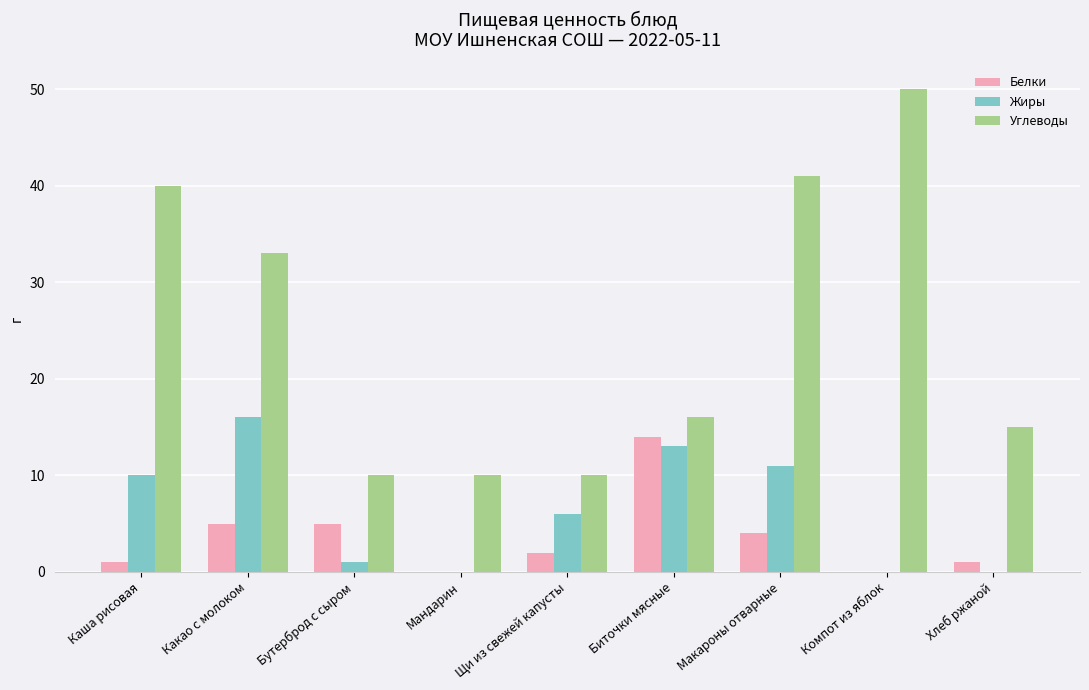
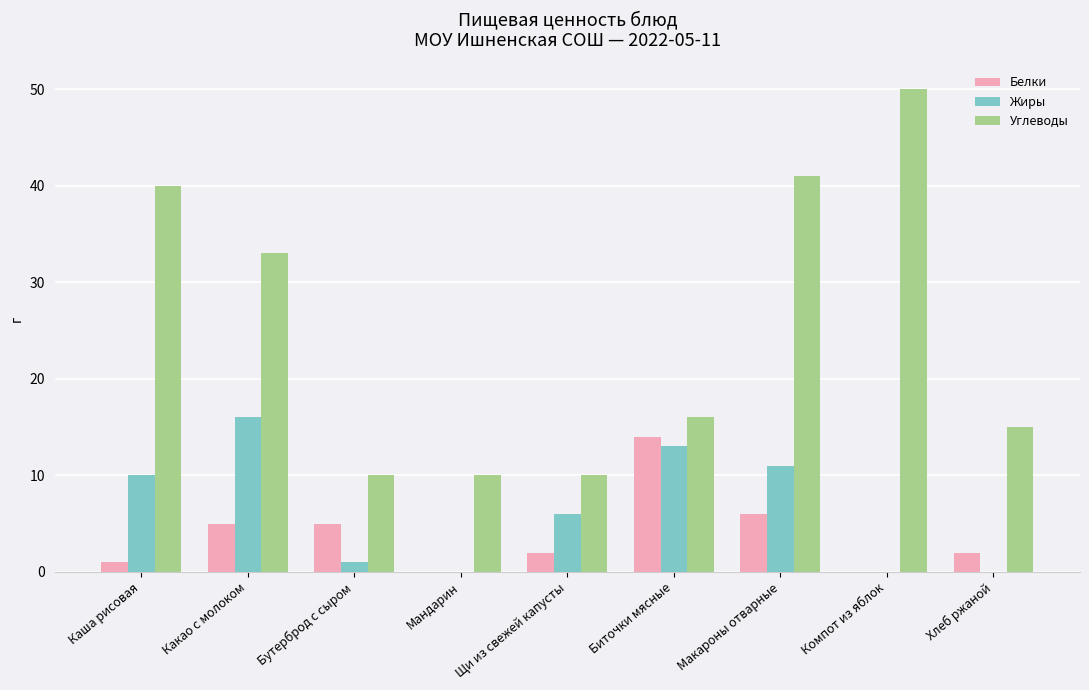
  {
    "Белки": {
      "Каша рисовая": 1,
      "Какао с молоком": 5,
      "Бутерброд с сыром": 5,
      "Мандарин": 0,
      "Щи из свежей капусты": 2,
      "Биточки мясные": 14,
-     "Макароны отварные": 4,
+     "Макароны отварные": 6,
      "Компот из яблок": 0,
-     "Хлеб ржаной": 1
+     "Хлеб ржаной": 2
    },
    "Жиры": {
      "Каша рисовая": 10,
      "Какао с молоком": 16,
      "Бутерброд с сыром": 1,
      "Мандарин": 0,
      "Щи из свежей капусты": 6,
      "Биточки мясные": 13,
      "Макароны отварные": 11,
      "Компот из яблок": 0,
      "Хлеб ржаной": 0
    },
    "Углеводы": {
      "Каша рисовая": 40,
      "Какао с молоком": 33,
      "Бутерброд с сыром": 10,
      "Мандарин": 10,
      "Щи из свежей капусты": 10,
      "Биточки мясные": 16,
      "Макароны отварные": 41,
      "Компот из яблок": 50,
      "Хлеб ржаной": 15
    }
  }
